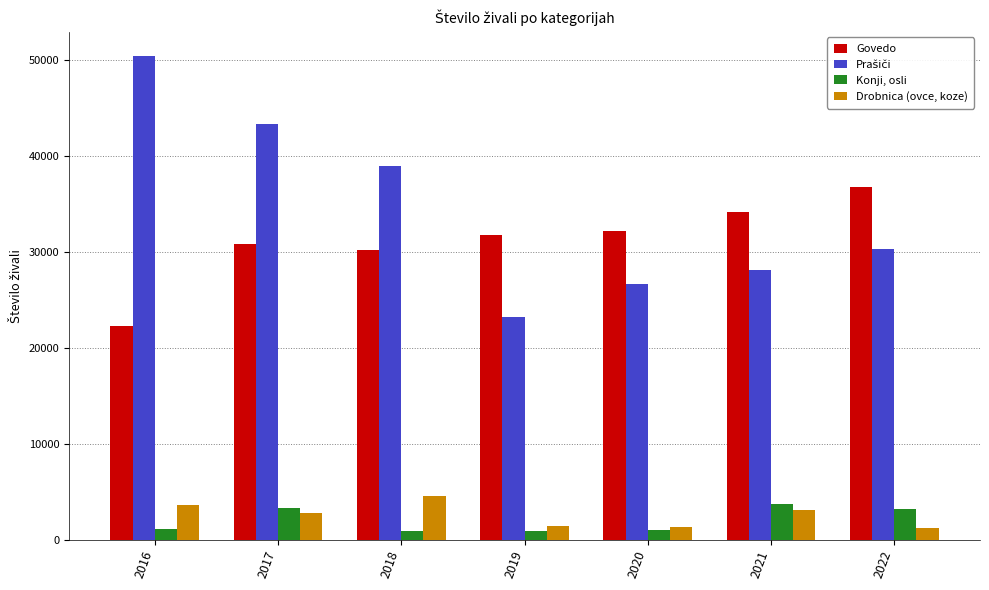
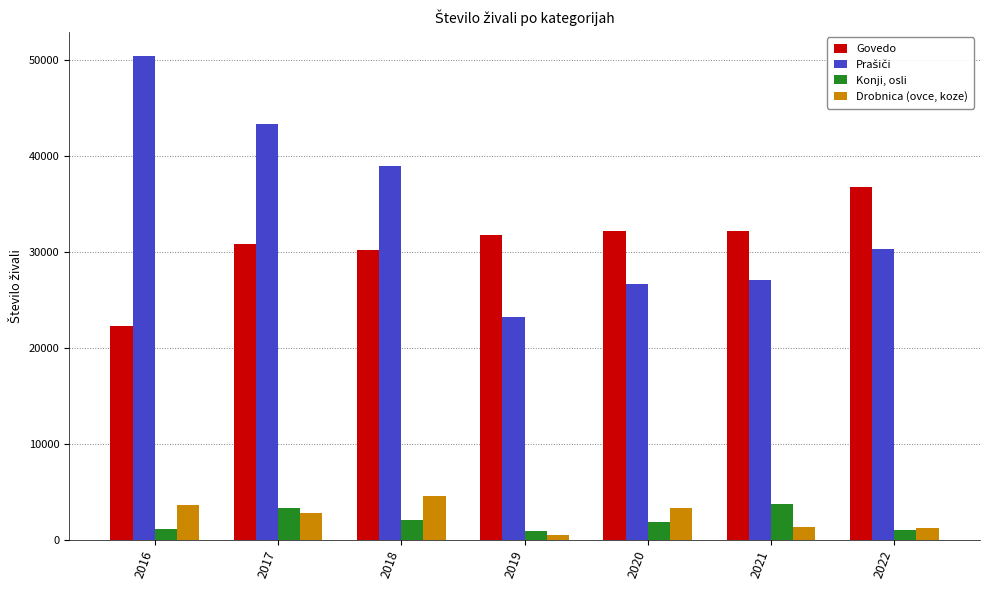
  {
    "Govedo": {
      "2016": 22000,
      "2017": 31000,
      "2018": 30000,
      "2019": 32000,
      "2020": 32000,
-     "2021": 34000,
+     "2021": 32000,
      "2022": 37000
    },
    "Prašiči": {
      "2016": 50000,
      "2017": 43000,
      "2018": 39000,
      "2019": 23000,
      "2020": 27000,
-     "2021": 28000,
+     "2021": 27000,
      "2022": 30000
    },
    "Konji, osli": {
      "2016": 1000,
      "2017": 3000,
-     "2018": 1000,
+     "2018": 2000,
      "2019": 1000,
-     "2020": 1000,
+     "2020": 2000,
      "2021": 4000,
-     "2022": 3000
+     "2022": 1000
    },
    "Drobnica (ovce, koze)": {
      "2016": 4000,
      "2017": 3000,
      "2018": 5000,
-     "2019": 1000,
-     "2020": 1000,
-     "2021": 3000,
+     "2019": 0,
+     "2020": 3000,
+     "2021": 1000,
      "2022": 1000
    }
  }
